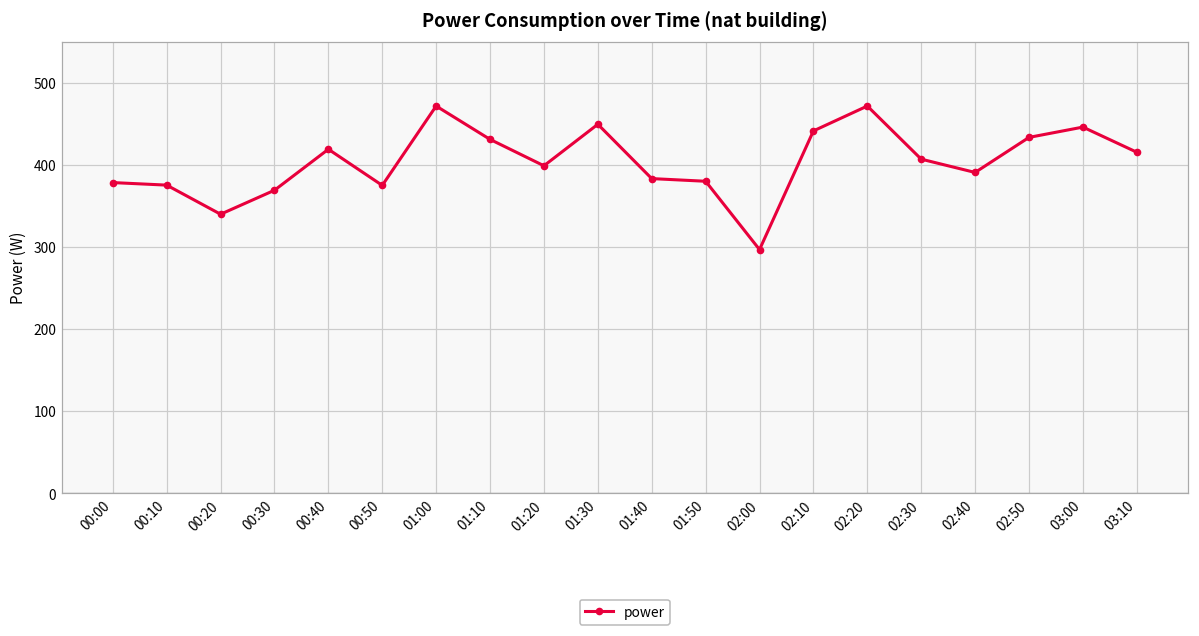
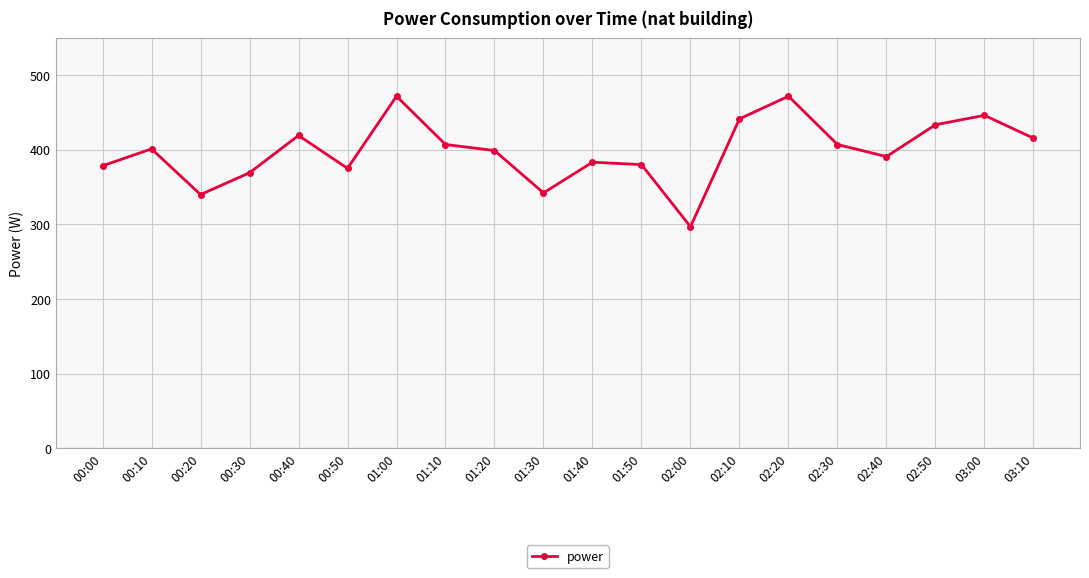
  {
    "00:00": 380,
-   "00:10": 380,
+   "00:10": 400,
    "00:20": 340,
    "00:30": 370,
    "00:40": 420,
    "00:50": 380,
    "01:00": 470,
-   "01:10": 430,
+   "01:10": 410,
    "01:20": 400,
-   "01:30": 450,
+   "01:30": 340,
    "01:40": 380,
    "01:50": 380,
    "02:00": 300,
    "02:10": 440,
    "02:20": 470,
    "02:30": 410,
    "02:40": 390,
    "02:50": 430,
    "03:00": 450,
    "03:10": 420
  }
